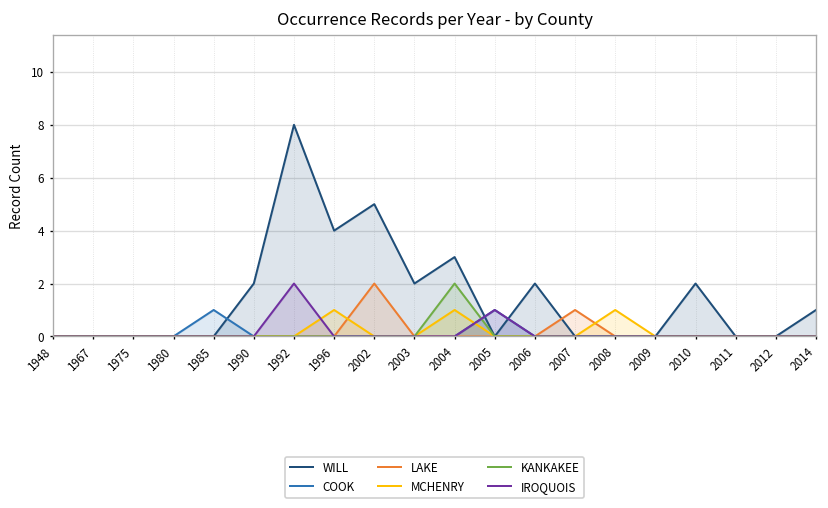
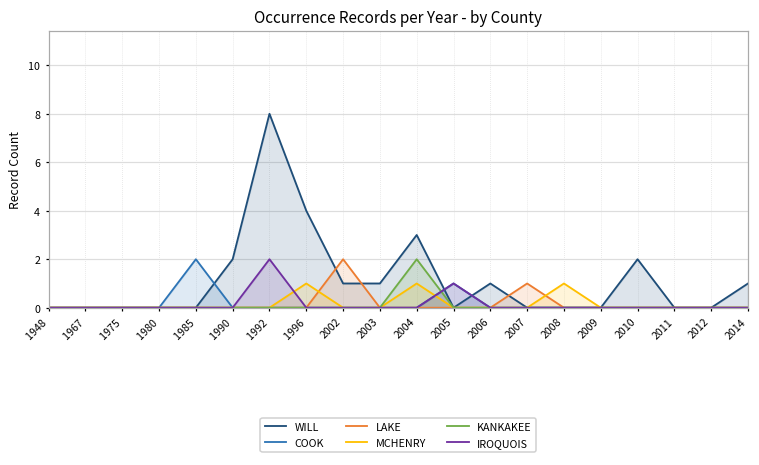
  {
    "WILL": {
      "1990": 2,
      "1992": 8,
      "1996": 4,
-     "2002": 5,
-     "2003": 2,
+     "2002": 1,
+     "2003": 1,
      "2004": 3,
-     "2006": 2,
+     "2006": 1,
      "2010": 2,
      "2014": 1
    },
    "COOK": {
-     "1985": 1
+     "1985": 2
    },
    "LAKE": {
      "2002": 2,
      "2007": 1
    },
    "MCHENRY": {
      "1996": 1,
      "2004": 1,
      "2008": 1
    },
    "KANKAKEE": {
      "2004": 2
    },
    "IROQUOIS": {
      "1992": 2
    }
  }
